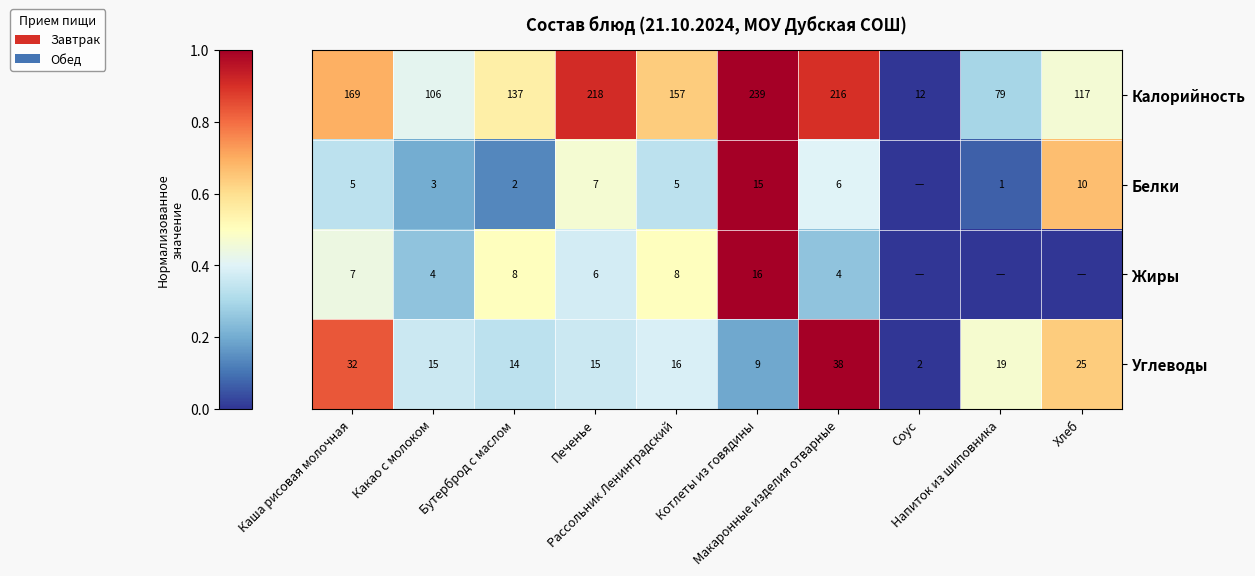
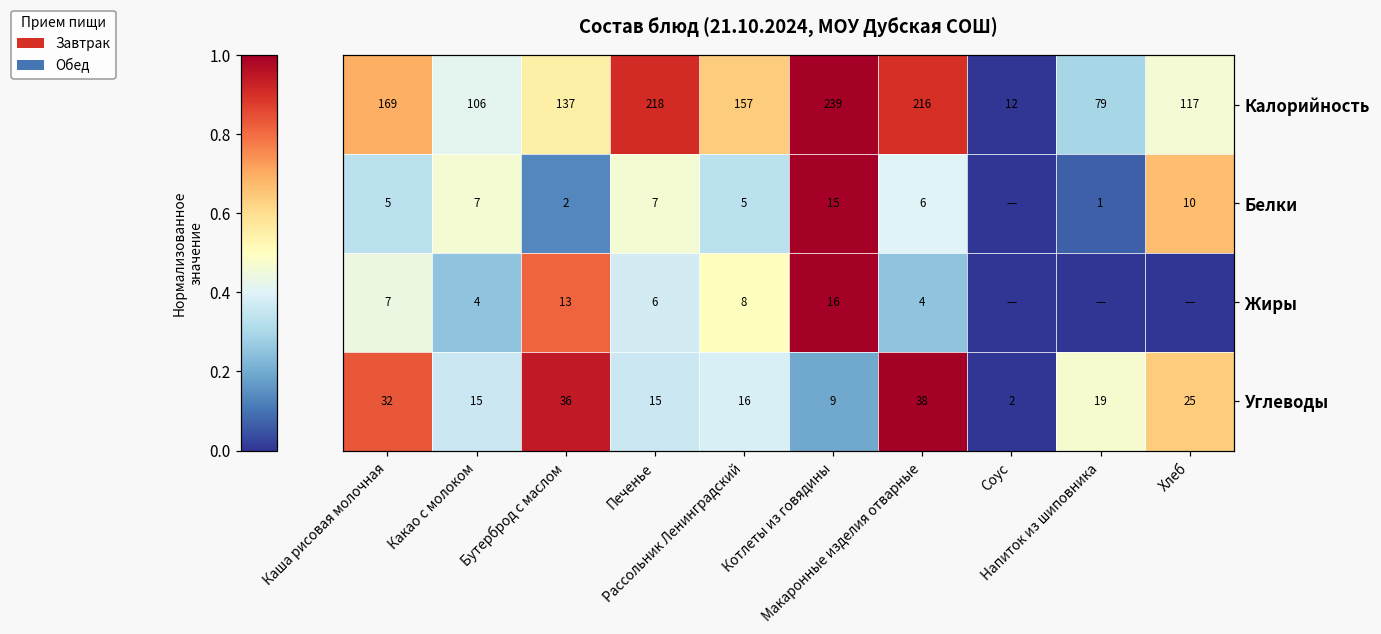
  {
    "Калорийность": {
      "Каша рисовая молочная": 169,
      "Какао с молоком": 106,
      "Бутерброд с маслом": 137,
      "Печенье": 218,
      "Рассольник Ленинградский": 157,
      "Котлеты из говядины": 239,
      "Макаронные изделия отварные": 216,
      "Соус": 12,
      "Напиток из шиповника": 79,
      "Хлеб": 117
    },
    "Белки": {
      "Каша рисовая молочная": 5,
-     "Какао с молоком": 3,
+     "Какао с молоком": 7,
      "Бутерброд с маслом": 2,
      "Печенье": 7,
      "Рассольник Ленинградский": 5,
      "Котлеты из говядины": 15,
      "Макаронные изделия отварные": 6,
      "Напиток из шиповника": 1,
      "Хлеб": 10
    },
    "Жиры": {
      "Каша рисовая молочная": 7,
      "Какао с молоком": 4,
-     "Бутерброд с маслом": 8,
+     "Бутерброд с маслом": 13,
      "Печенье": 6,
      "Рассольник Ленинградский": 8,
      "Котлеты из говядины": 16,
      "Макаронные изделия отварные": 4
    },
    "Углеводы": {
      "Каша рисовая молочная": 32,
      "Какао с молоком": 15,
-     "Бутерброд с маслом": 14,
+     "Бутерброд с маслом": 36,
      "Печенье": 15,
      "Рассольник Ленинградский": 16,
      "Котлеты из говядины": 9,
      "Макаронные изделия отварные": 38,
      "Соус": 2,
      "Напиток из шиповника": 19,
      "Хлеб": 25
    }
  }
